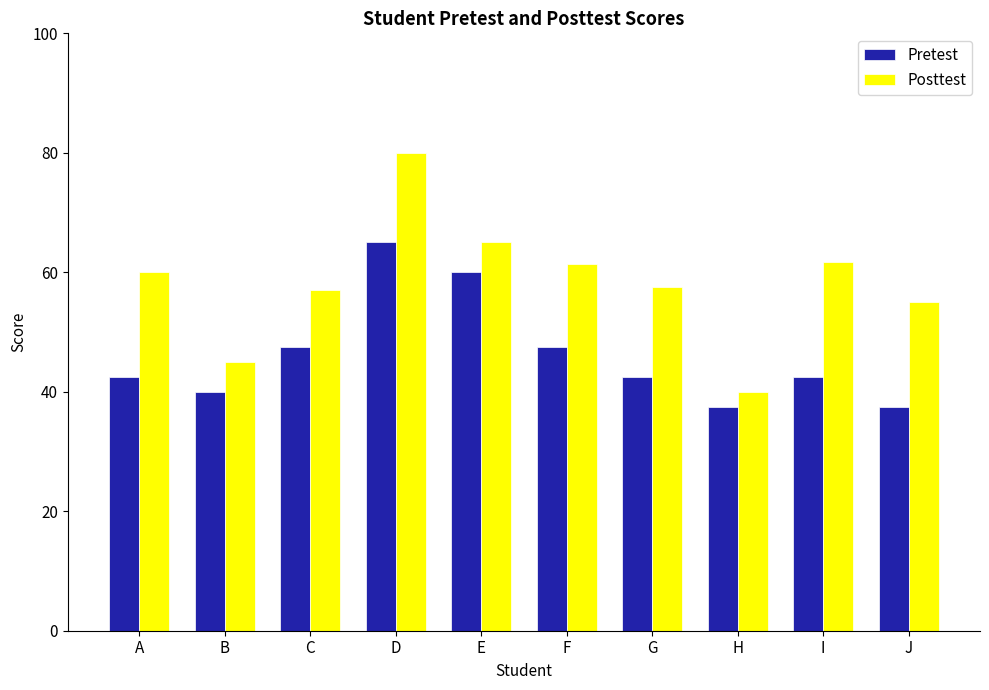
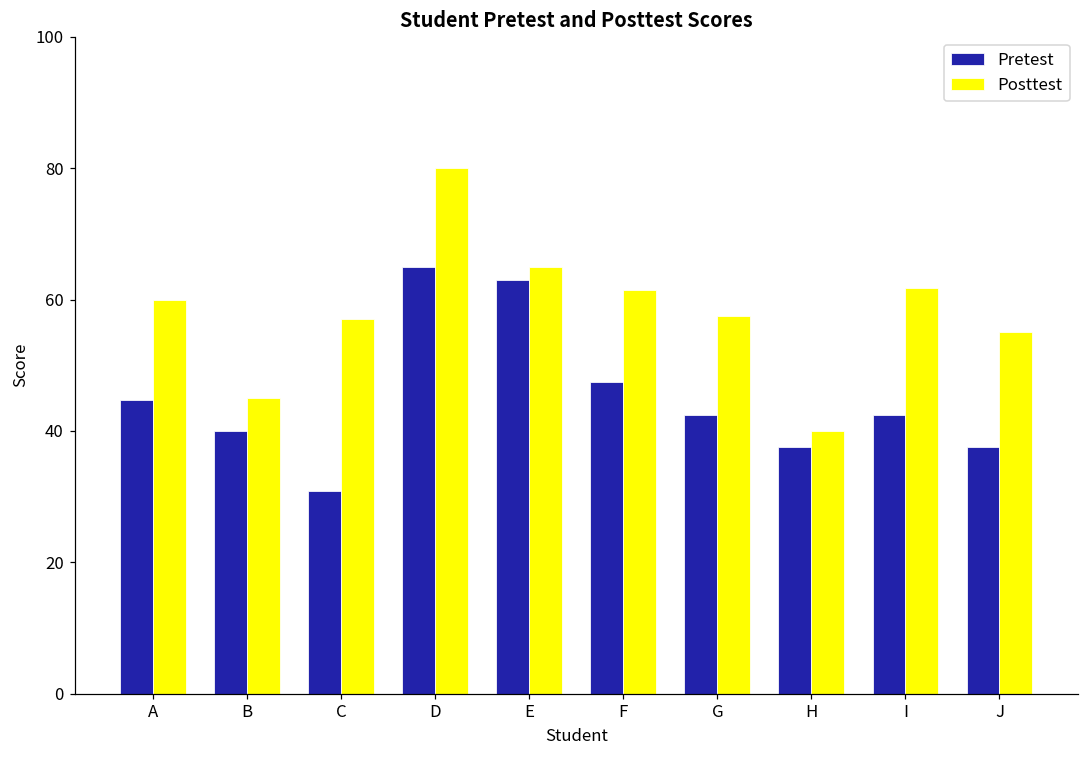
  {
    "Pretest": {
-     "A": 43,
+     "A": 45,
      "B": 40,
-     "C": 48,
+     "C": 31,
      "D": 65,
-     "E": 60,
+     "E": 63,
      "F": 48,
      "G": 43,
      "H": 38,
      "I": 43,
      "J": 38
    },
    "Posttest": {
      "A": 60,
      "B": 45,
      "C": 57,
      "D": 80,
      "E": 65,
      "F": 61,
      "G": 58,
      "H": 40,
      "I": 62,
      "J": 55
    }
  }
